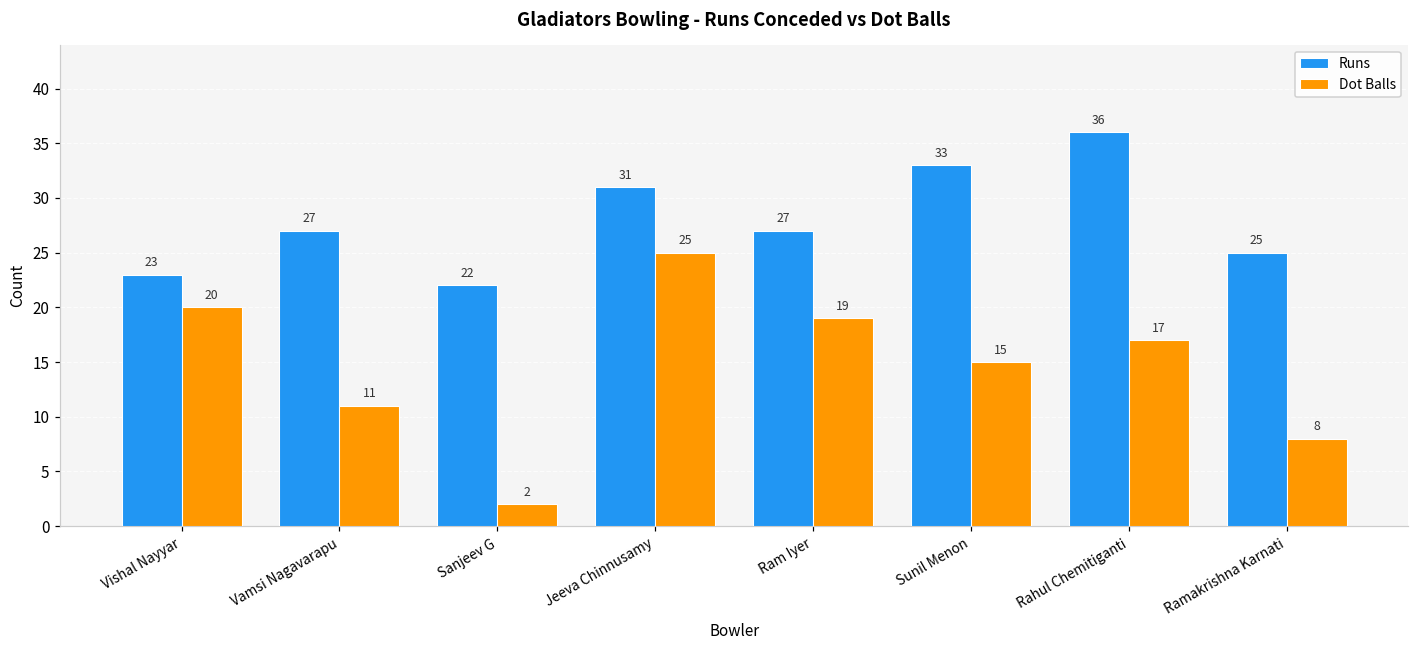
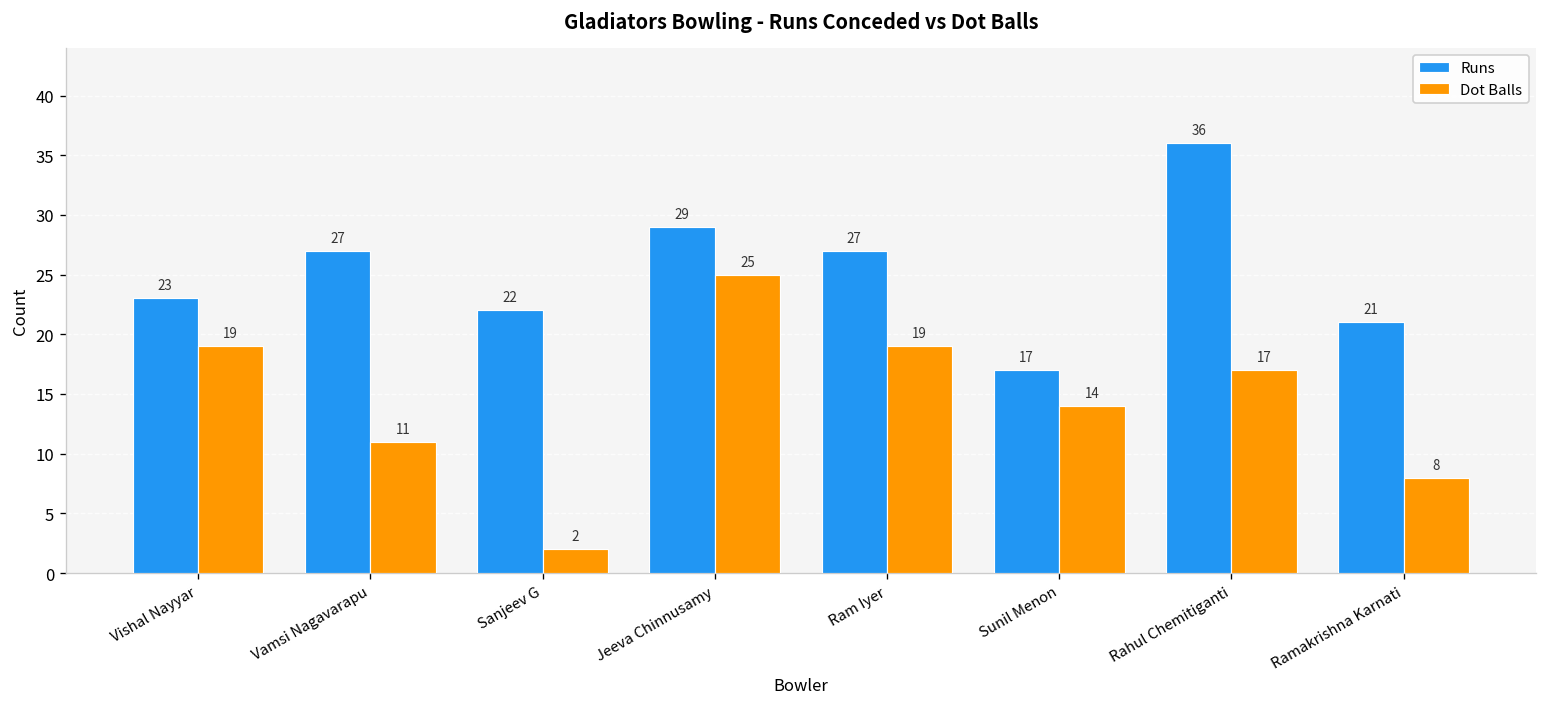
  {
    "Runs": {
      "Vishal Nayyar": 23,
      "Vamsi Nagavarapu": 27,
      "Sanjeev G": 22,
-     "Jeeva Chinnusamy": 31,
+     "Jeeva Chinnusamy": 29,
      "Ram Iyer": 27,
-     "Sunil Menon": 33,
+     "Sunil Menon": 17,
      "Rahul Chemitiganti": 36,
-     "Ramakrishna Karnati": 25
+     "Ramakrishna Karnati": 21
    },
    "Dot Balls": {
-     "Vishal Nayyar": 20,
+     "Vishal Nayyar": 19,
      "Vamsi Nagavarapu": 11,
      "Sanjeev G": 2,
      "Jeeva Chinnusamy": 25,
      "Ram Iyer": 19,
-     "Sunil Menon": 15,
+     "Sunil Menon": 14,
      "Rahul Chemitiganti": 17,
      "Ramakrishna Karnati": 8
    }
  }
